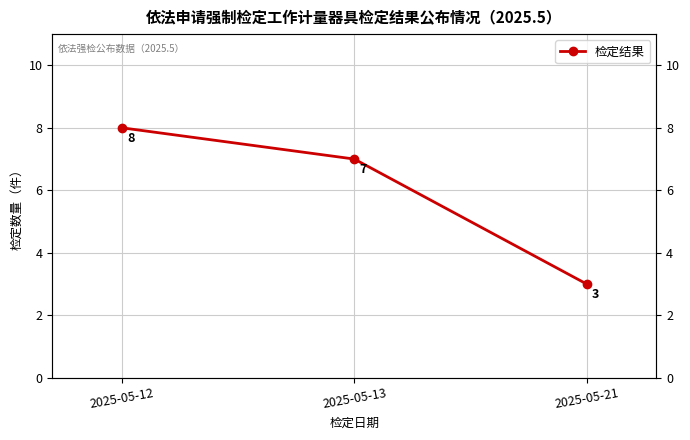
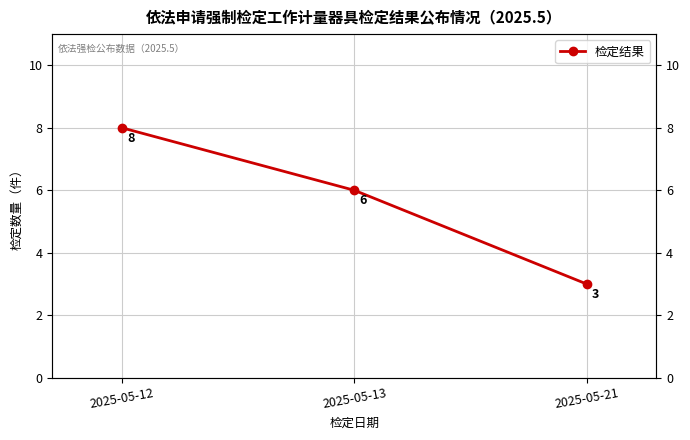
  {
    "2025-05-12": 8,
-   "2025-05-13": 7,
+   "2025-05-13": 6,
    "2025-05-21": 3
  }
